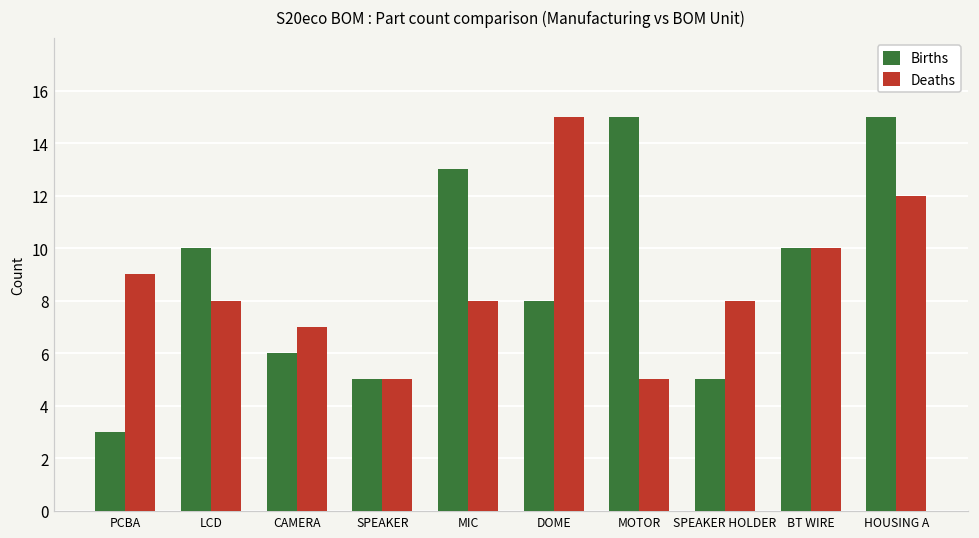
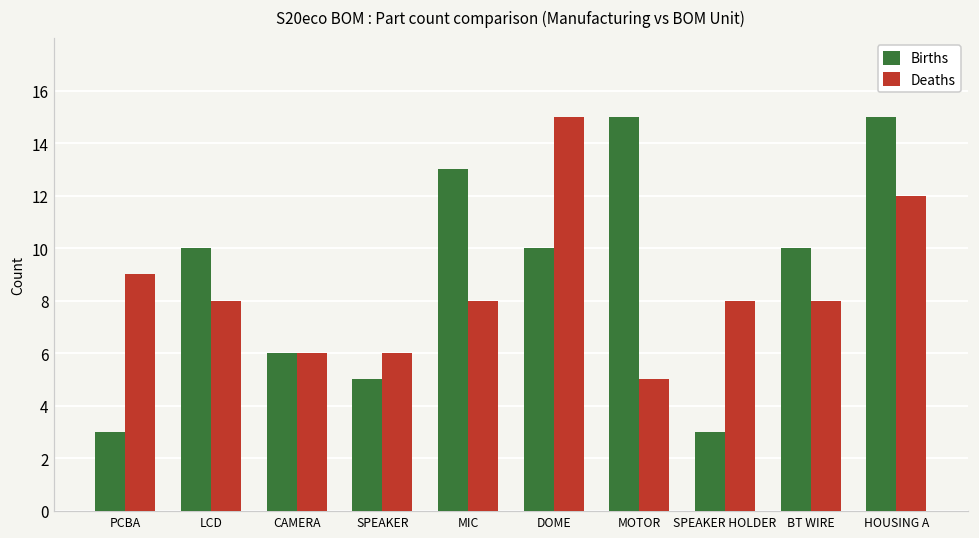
  {
    "Births": {
      "PCBA": 3,
      "LCD": 10,
      "CAMERA": 6,
      "SPEAKER": 5,
      "MIC": 13,
-     "DOME": 8,
+     "DOME": 10,
      "MOTOR": 15,
-     "SPEAKER HOLDER": 5,
+     "SPEAKER HOLDER": 3,
      "BT WIRE": 10,
      "HOUSING A": 15
    },
    "Deaths": {
      "PCBA": 9,
      "LCD": 8,
-     "CAMERA": 7,
-     "SPEAKER": 5,
+     "CAMERA": 6,
+     "SPEAKER": 6,
      "MIC": 8,
      "DOME": 15,
      "MOTOR": 5,
      "SPEAKER HOLDER": 8,
-     "BT WIRE": 10,
+     "BT WIRE": 8,
      "HOUSING A": 12
    }
  }
